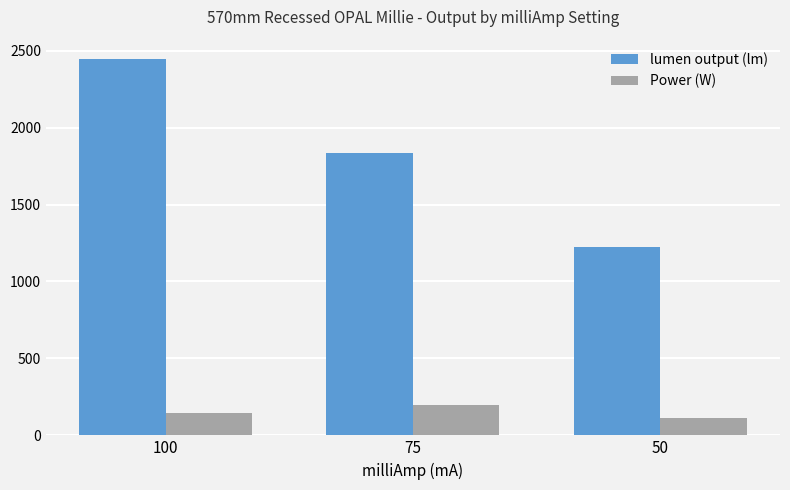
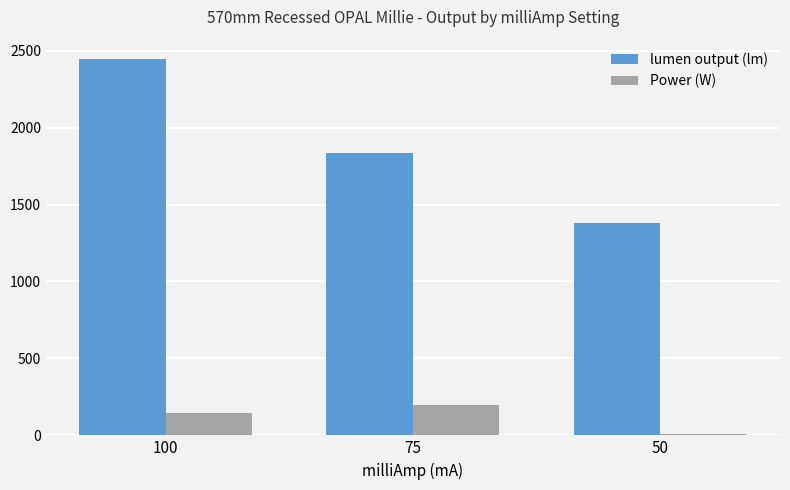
  {
    "lumen output (lm)": {
      "100": 2450,
      "75": 1840,
-     "50": 1220
+     "50": 1380
    },
    "Power (W)": {
      "100": 150,
      "75": 200,
-     "50": 110
+     "50": 10
    }
  }
